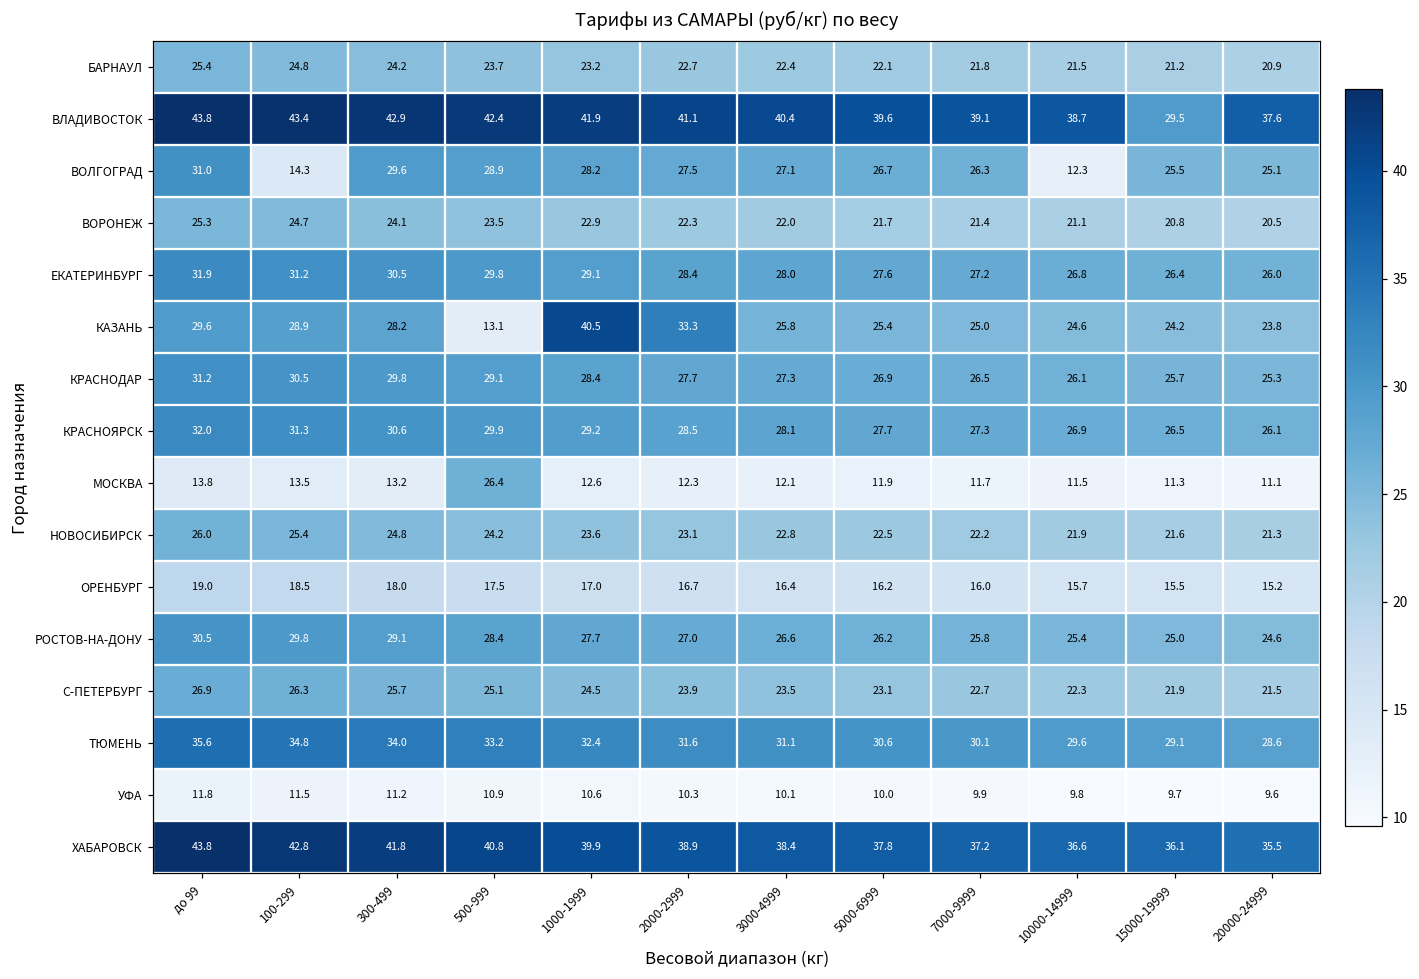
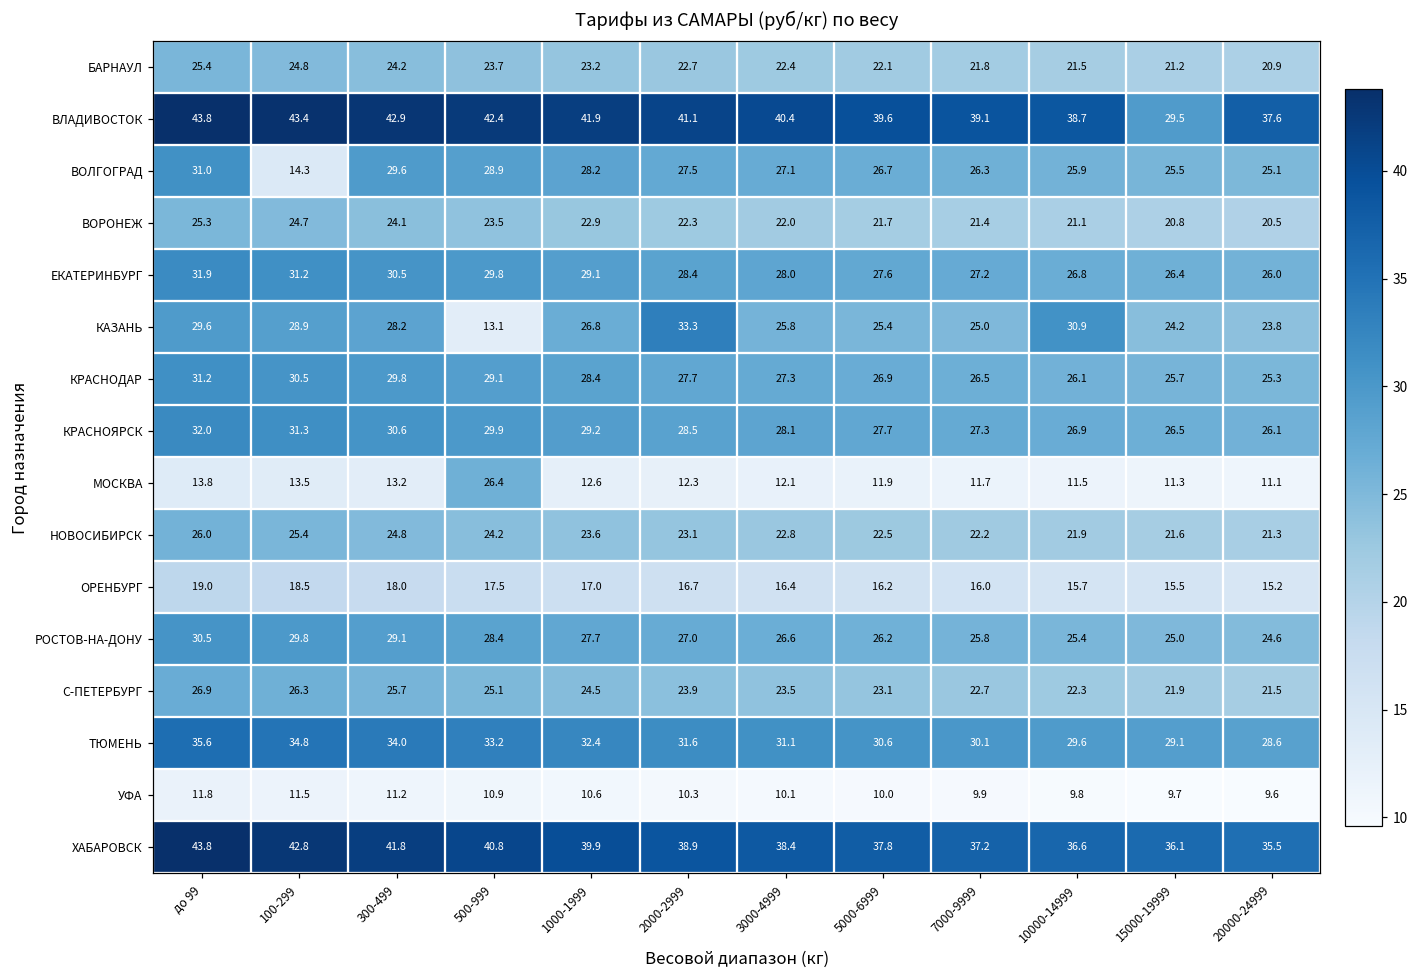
  {
    "БАРНАУЛ": {
      "до 99": 25.4,
      "100-299": 24.8,
      "300-499": 24.2,
      "500-999": 23.7,
      "1000-1999": 23.2,
      "2000-2999": 22.7,
      "3000-4999": 22.4,
      "5000-6999": 22.1,
      "7000-9999": 21.8,
      "10000-14999": 21.5,
      "15000-19999": 21.2,
      "20000-24999": 20.9
    },
    "ВЛАДИВОСТОК": {
      "до 99": 43.8,
      "100-299": 43.4,
      "300-499": 42.9,
      "500-999": 42.4,
      "1000-1999": 41.9,
      "2000-2999": 41.1,
      "3000-4999": 40.4,
      "5000-6999": 39.6,
      "7000-9999": 39.1,
      "10000-14999": 38.7,
      "15000-19999": 29.5,
      "20000-24999": 37.6
    },
    "ВОЛГОГРАД": {
      "до 99": 31.0,
      "100-299": 14.3,
      "300-499": 29.6,
      "500-999": 28.9,
      "1000-1999": 28.2,
      "2000-2999": 27.5,
      "3000-4999": 27.1,
      "5000-6999": 26.7,
      "7000-9999": 26.3,
-     "10000-14999": 12.3,
+     "10000-14999": 25.9,
      "15000-19999": 25.5,
      "20000-24999": 25.1
    },
    "ВОРОНЕЖ": {
      "до 99": 25.3,
      "100-299": 24.7,
      "300-499": 24.1,
      "500-999": 23.5,
      "1000-1999": 22.9,
      "2000-2999": 22.3,
      "3000-4999": 22.0,
      "5000-6999": 21.7,
      "7000-9999": 21.4,
      "10000-14999": 21.1,
      "15000-19999": 20.8,
      "20000-24999": 20.5
    },
    "ЕКАТЕРИНБУРГ": {
      "до 99": 31.9,
      "100-299": 31.2,
      "300-499": 30.5,
      "500-999": 29.8,
      "1000-1999": 29.1,
      "2000-2999": 28.4,
      "3000-4999": 28.0,
      "5000-6999": 27.6,
      "7000-9999": 27.2,
      "10000-14999": 26.8,
      "15000-19999": 26.4,
      "20000-24999": 26.0
    },
    "КАЗАНЬ": {
      "до 99": 29.6,
      "100-299": 28.9,
      "300-499": 28.2,
      "500-999": 13.1,
-     "1000-1999": 40.5,
+     "1000-1999": 26.8,
      "2000-2999": 33.3,
      "3000-4999": 25.8,
      "5000-6999": 25.4,
      "7000-9999": 25.0,
-     "10000-14999": 24.6,
+     "10000-14999": 30.9,
      "15000-19999": 24.2,
      "20000-24999": 23.8
    },
    "КРАСНОДАР": {
      "до 99": 31.2,
      "100-299": 30.5,
      "300-499": 29.8,
      "500-999": 29.1,
      "1000-1999": 28.4,
      "2000-2999": 27.7,
      "3000-4999": 27.3,
      "5000-6999": 26.9,
      "7000-9999": 26.5,
      "10000-14999": 26.1,
      "15000-19999": 25.7,
      "20000-24999": 25.3
    },
    "КРАСНОЯРСК": {
      "до 99": 32.0,
      "100-299": 31.3,
      "300-499": 30.6,
      "500-999": 29.9,
      "1000-1999": 29.2,
      "2000-2999": 28.5,
      "3000-4999": 28.1,
      "5000-6999": 27.7,
      "7000-9999": 27.3,
      "10000-14999": 26.9,
      "15000-19999": 26.5,
      "20000-24999": 26.1
    },
    "МОСКВА": {
      "до 99": 13.8,
      "100-299": 13.5,
      "300-499": 13.2,
      "500-999": 26.4,
      "1000-1999": 12.6,
      "2000-2999": 12.3,
      "3000-4999": 12.1,
      "5000-6999": 11.9,
      "7000-9999": 11.7,
      "10000-14999": 11.5,
      "15000-19999": 11.3,
      "20000-24999": 11.1
    },
    "НОВОСИБИРСК": {
      "до 99": 26.0,
      "100-299": 25.4,
      "300-499": 24.8,
      "500-999": 24.2,
      "1000-1999": 23.6,
      "2000-2999": 23.1,
      "3000-4999": 22.8,
      "5000-6999": 22.5,
      "7000-9999": 22.2,
      "10000-14999": 21.9,
      "15000-19999": 21.6,
      "20000-24999": 21.3
    },
    "ОРЕНБУРГ": {
      "до 99": 19.0,
      "100-299": 18.5,
      "300-499": 18.0,
      "500-999": 17.5,
      "1000-1999": 17.0,
      "2000-2999": 16.7,
      "3000-4999": 16.4,
      "5000-6999": 16.2,
      "7000-9999": 16.0,
      "10000-14999": 15.7,
      "15000-19999": 15.5,
      "20000-24999": 15.2
    },
    "РОСТОВ-НА-ДОНУ": {
      "до 99": 30.5,
      "100-299": 29.8,
      "300-499": 29.1,
      "500-999": 28.4,
      "1000-1999": 27.7,
      "2000-2999": 27.0,
      "3000-4999": 26.6,
      "5000-6999": 26.2,
      "7000-9999": 25.8,
      "10000-14999": 25.4,
      "15000-19999": 25.0,
      "20000-24999": 24.6
    },
    "С-ПЕТЕРБУРГ": {
      "до 99": 26.9,
      "100-299": 26.3,
      "300-499": 25.7,
      "500-999": 25.1,
      "1000-1999": 24.5,
      "2000-2999": 23.9,
      "3000-4999": 23.5,
      "5000-6999": 23.1,
      "7000-9999": 22.7,
      "10000-14999": 22.3,
      "15000-19999": 21.9,
      "20000-24999": 21.5
    },
    "ТЮМЕНЬ": {
      "до 99": 35.6,
      "100-299": 34.8,
      "300-499": 34.0,
      "500-999": 33.2,
      "1000-1999": 32.4,
      "2000-2999": 31.6,
      "3000-4999": 31.1,
      "5000-6999": 30.6,
      "7000-9999": 30.1,
      "10000-14999": 29.6,
      "15000-19999": 29.1,
      "20000-24999": 28.6
    },
    "УФА": {
      "до 99": 11.8,
      "100-299": 11.5,
      "300-499": 11.2,
      "500-999": 10.9,
      "1000-1999": 10.6,
      "2000-2999": 10.3,
      "3000-4999": 10.1,
      "5000-6999": 10.0,
      "7000-9999": 9.9,
      "10000-14999": 9.8,
      "15000-19999": 9.7,
      "20000-24999": 9.6
    },
    "ХАБАРОВСК": {
      "до 99": 43.8,
      "100-299": 42.8,
      "300-499": 41.8,
      "500-999": 40.8,
      "1000-1999": 39.9,
      "2000-2999": 38.9,
      "3000-4999": 38.4,
      "5000-6999": 37.8,
      "7000-9999": 37.2,
      "10000-14999": 36.6,
      "15000-19999": 36.1,
      "20000-24999": 35.5
    }
  }
